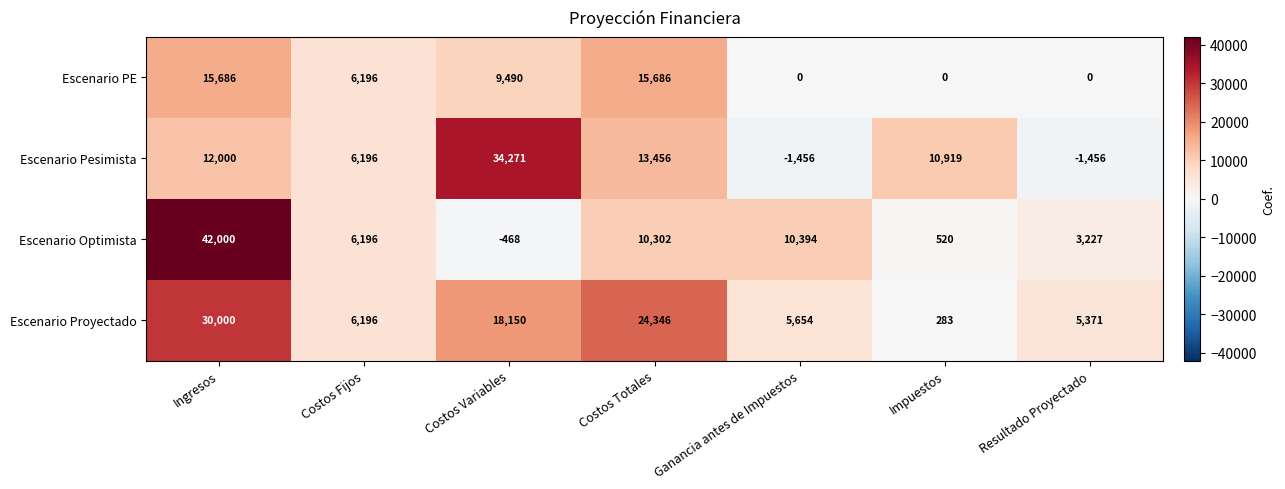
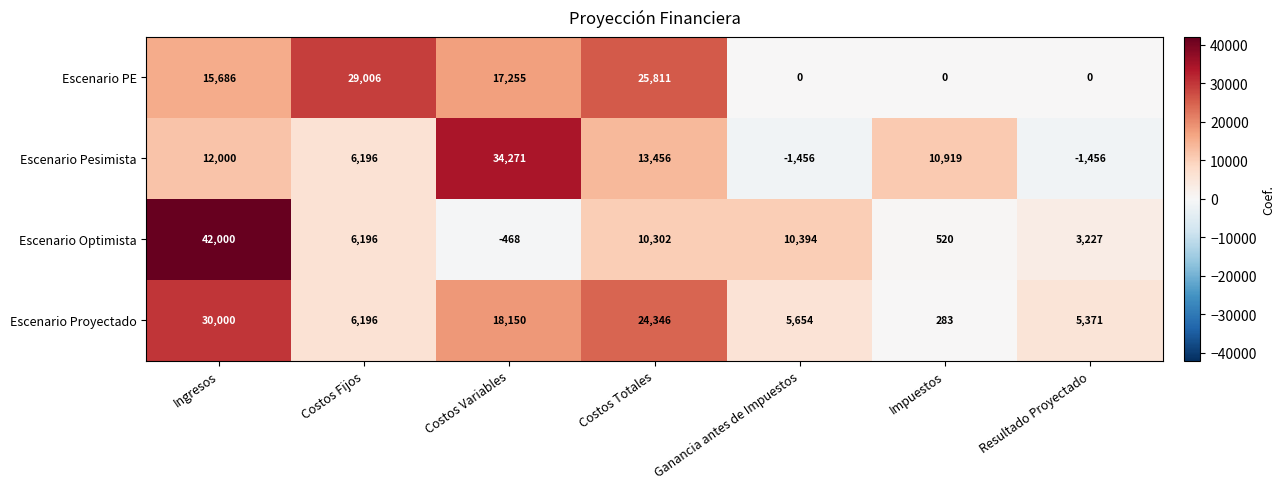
  {
    "Escenario PE": {
      "Ingresos": "15,686",
-     "Costos Fijos": "6,196",
-     "Costos Variables": "9,490",
-     "Costos Totales": "15,686",
+     "Costos Fijos": "29,006",
+     "Costos Variables": "17,255",
+     "Costos Totales": "25,811",
      "Ganancia antes de Impuestos": "0",
      "Impuestos": "0",
      "Resultado Proyectado": "0"
    },
    "Escenario Pesimista": {
      "Ingresos": "12,000",
      "Costos Fijos": "6,196",
      "Costos Variables": "34,271",
      "Costos Totales": "13,456",
      "Ganancia antes de Impuestos": "-1,456",
      "Impuestos": "10,919",
      "Resultado Proyectado": "-1,456"
    },
    "Escenario Optimista": {
      "Ingresos": "42,000",
      "Costos Fijos": "6,196",
      "Costos Variables": "-468",
      "Costos Totales": "10,302",
      "Ganancia antes de Impuestos": "10,394",
      "Impuestos": "520",
      "Resultado Proyectado": "3,227"
    },
    "Escenario Proyectado": {
      "Ingresos": "30,000",
      "Costos Fijos": "6,196",
      "Costos Variables": "18,150",
      "Costos Totales": "24,346",
      "Ganancia antes de Impuestos": "5,654",
      "Impuestos": "283",
      "Resultado Proyectado": "5,371"
    }
  }
